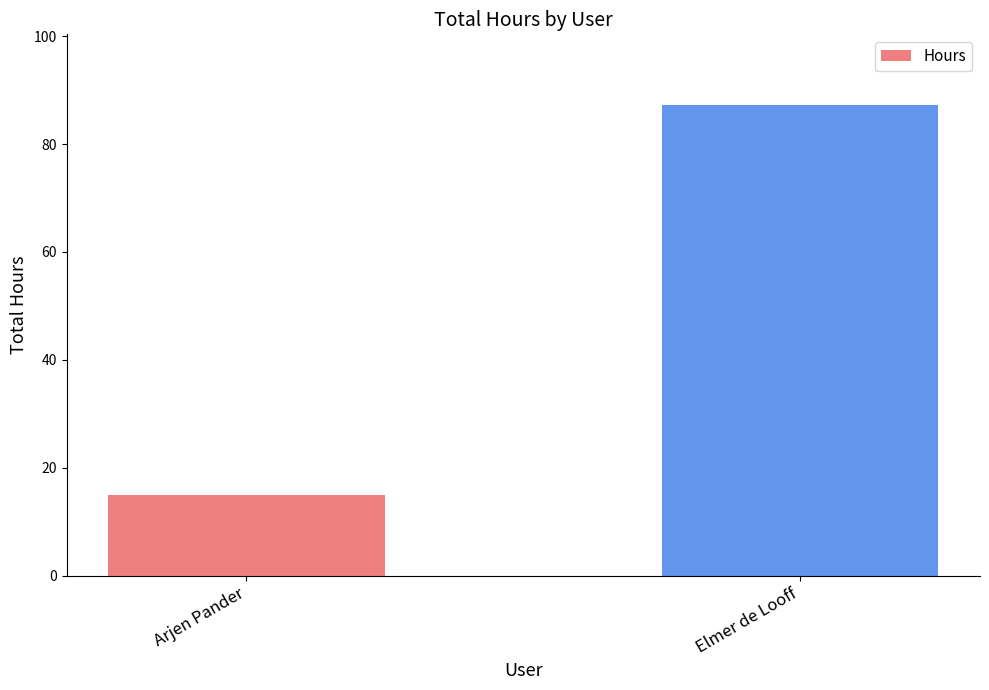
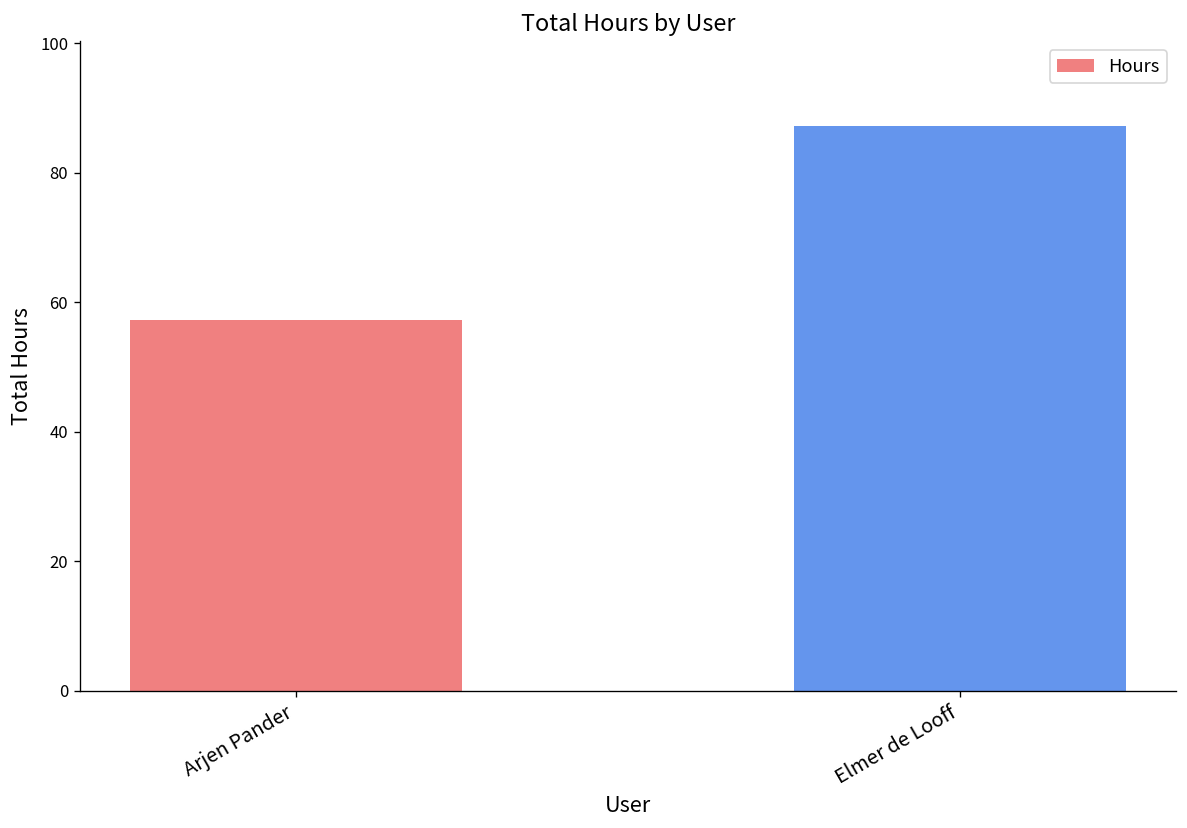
  {
-   "Arjen Pander": 15,
+   "Arjen Pander": 57,
    "Elmer de Looff": 87
  }
